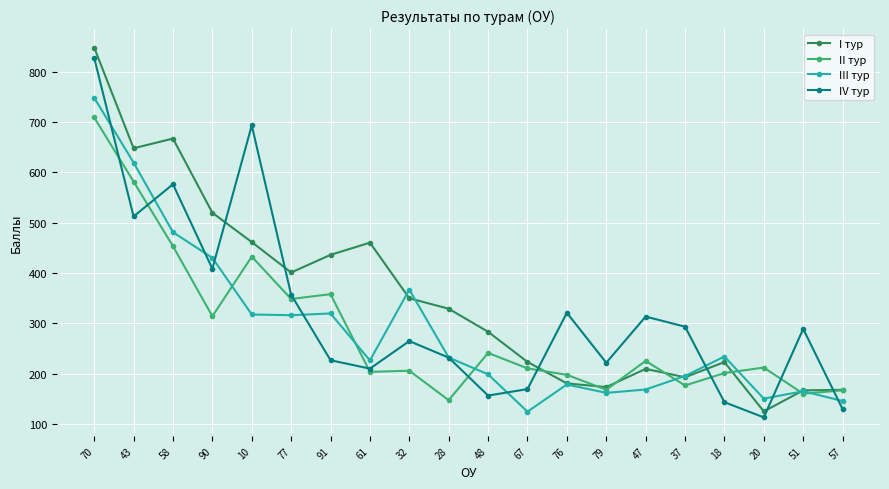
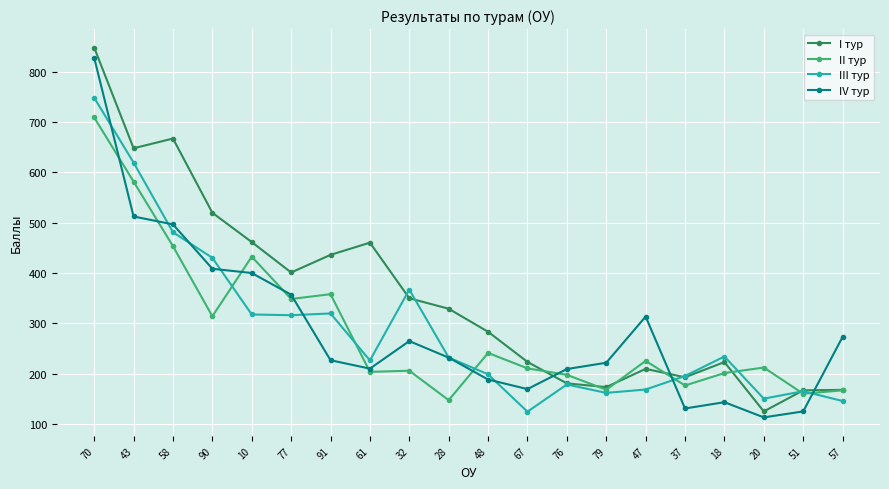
  {
    "III тур": {
      "70": 750,
      "43": 620,
      "58": 480,
      "90": 430,
      "10": 320,
      "77": 320,
      "91": 320,
      "61": 230,
      "32": 370,
      "48": 200,
      "67": 120,
      "79": 160,
      "47": 170,
      "18": 230,
      "20": 150,
      "57": 150
    },
    "IV тур": {
      "70": 830,
      "43": 510,
-     "58": 580,
+     "58": 500,
      "90": 410,
-     "10": 690,
+     "10": 400,
      "77": 360,
      "91": 230,
      "61": 210,
      "32": 270,
-     "48": 160,
+     "48": 190,
      "67": 170,
-     "76": 320,
+     "76": 210,
      "79": 220,
      "47": 310,
-     "37": 290,
+     "37": 130,
      "18": 140,
      "20": 110,
-     "51": 290,
-     "57": 130
+     "51": 130,
+     "57": 270
    }
  }
